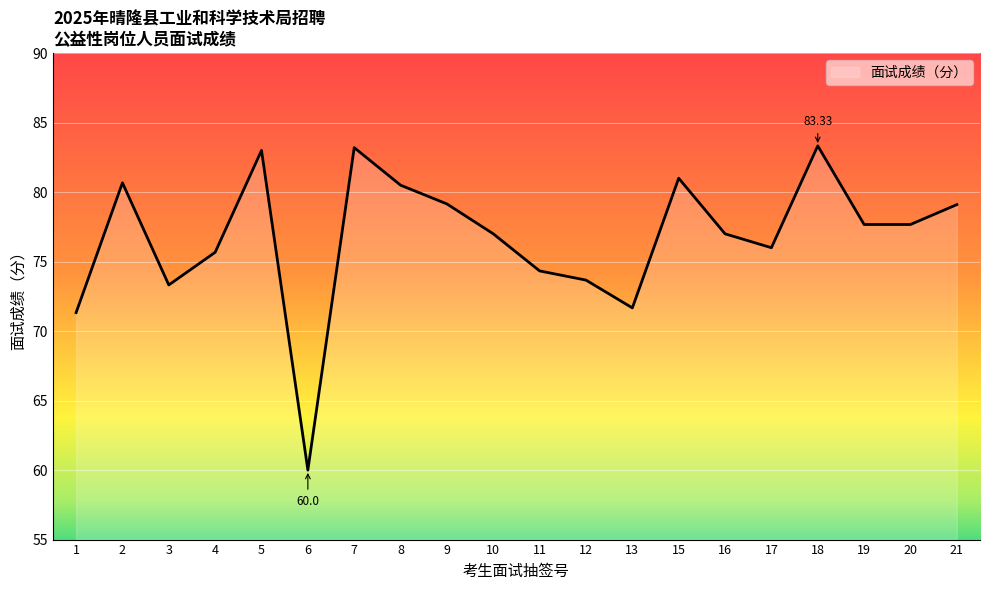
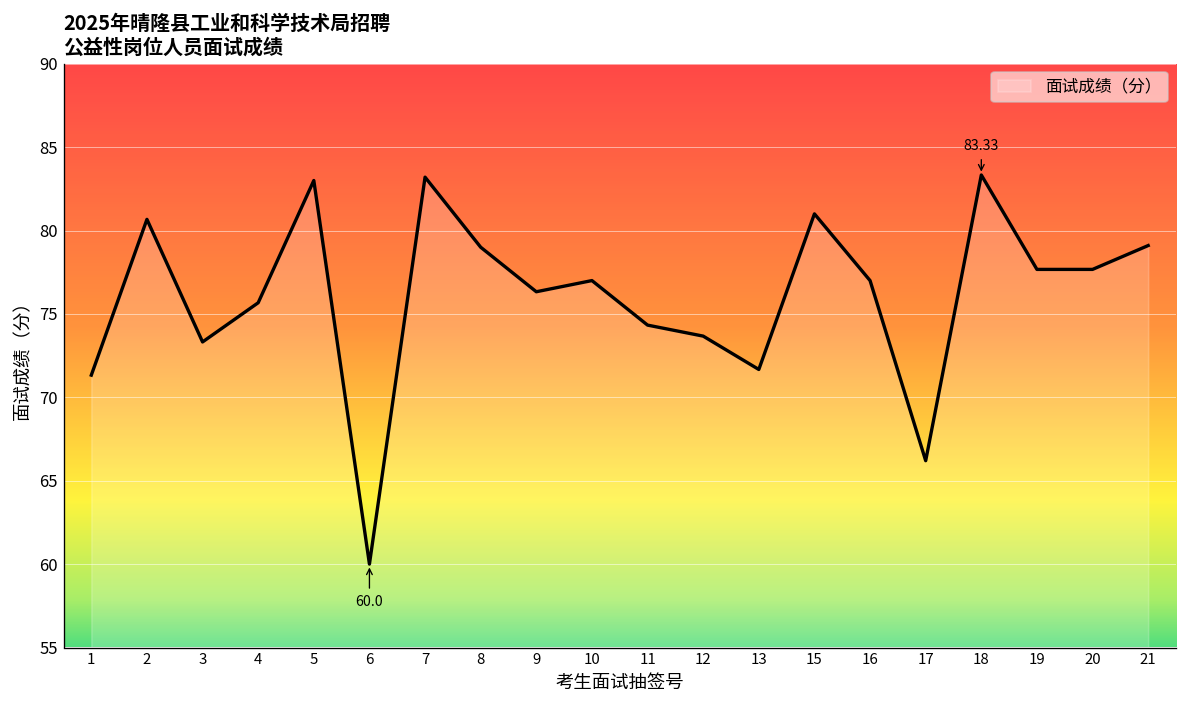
  {
    "1": 71.3,
    "2": 80.7,
    "3": 73.3,
    "4": 75.7,
    "5": 83.0,
    "7": 83.2,
-   "8": 80.5,
-   "9": 79.2,
+   "8": 79.0,
+   "9": 76.3,
    "10": 77.0,
    "11": 74.3,
    "12": 73.7,
    "13": 71.7,
    "15": 81.0,
    "16": 77.0,
-   "17": 76.0,
+   "17": 66.2,
    "19": 77.7,
    "20": 77.7,
    "21": 79.1
  }
